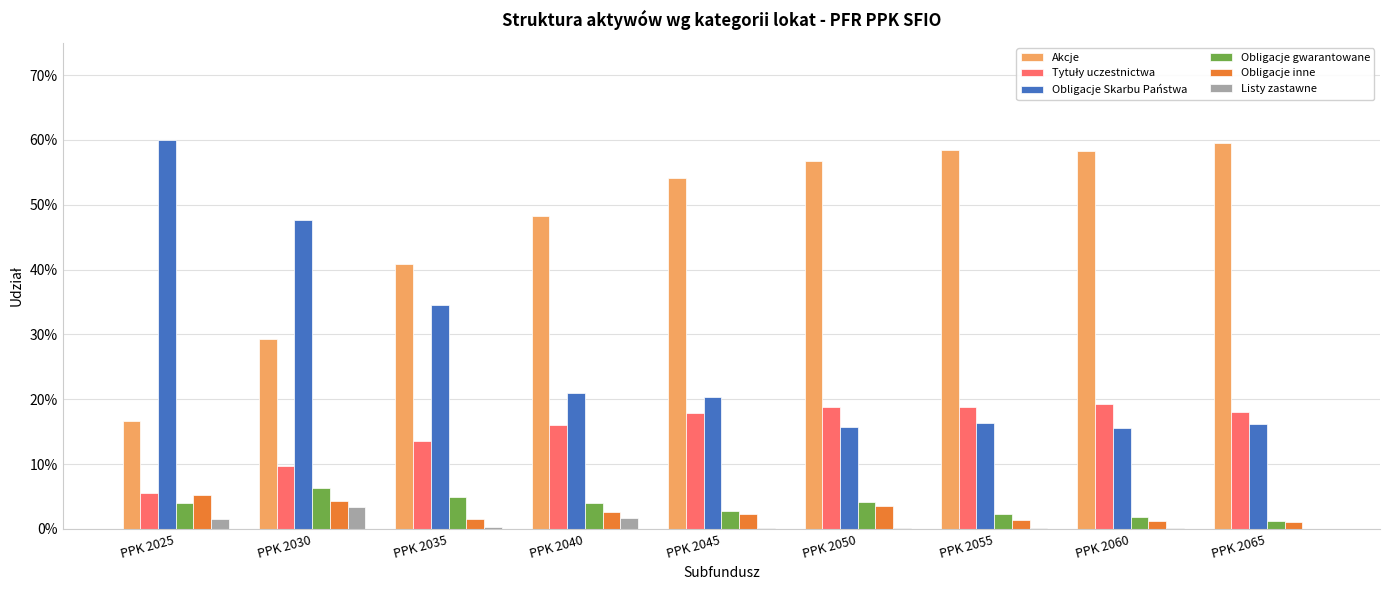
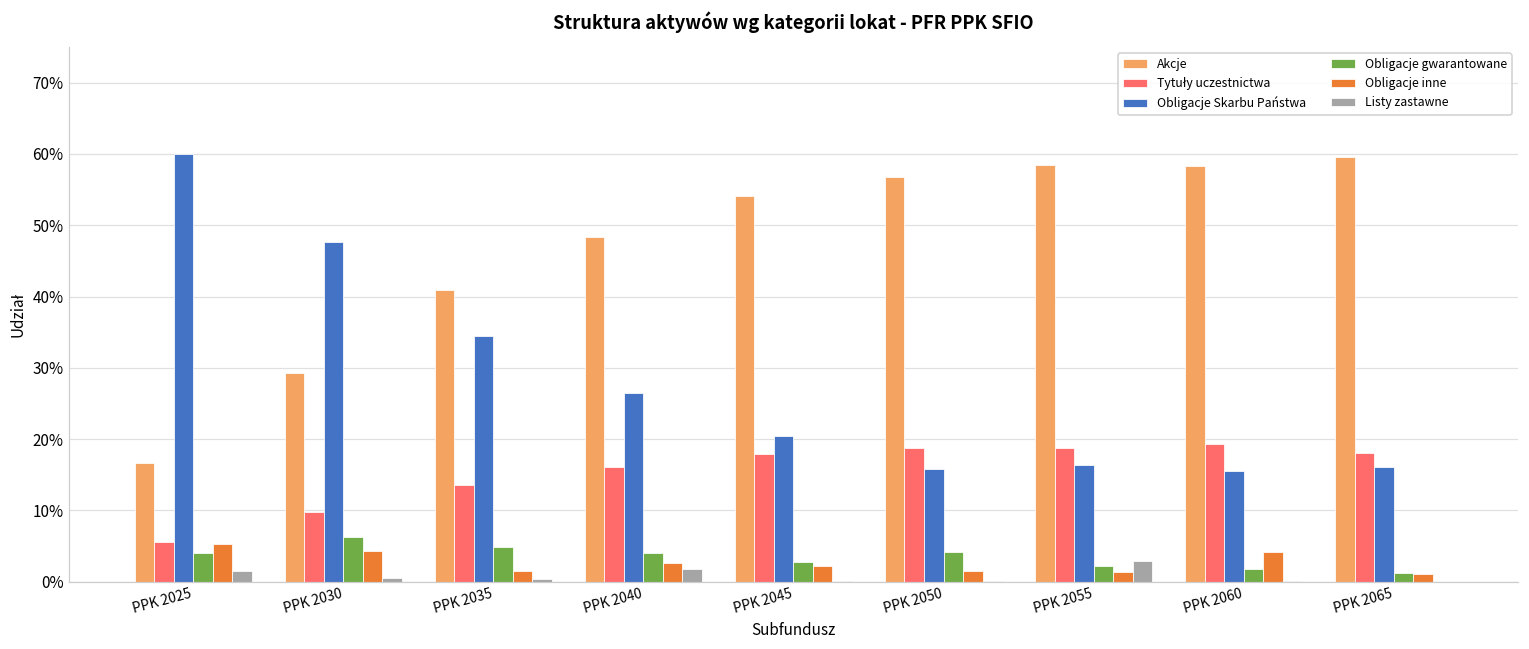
  {
    "Obligacje Skarbu Państwa": {
      "PPK 2025": "60%",
      "PPK 2030": "48%",
      "PPK 2035": "35%",
-     "PPK 2040": "21%",
+     "PPK 2040": "27%",
      "PPK 2045": "20%",
      "PPK 2050": "16%",
      "PPK 2055": "16%",
      "PPK 2060": "16%",
      "PPK 2065": "16%"
    },
    "Obligacje gwarantowane": {
      "PPK 2025": "4%",
      "PPK 2030": "6%",
      "PPK 2035": "5%",
      "PPK 2040": "4%",
      "PPK 2045": "3%",
      "PPK 2050": "4%",
      "PPK 2055": "2%",
      "PPK 2060": "2%",
      "PPK 2065": "1%"
    },
    "Obligacje inne": {
      "PPK 2025": "5%",
      "PPK 2030": "4%",
      "PPK 2035": "1%",
      "PPK 2040": "3%",
      "PPK 2045": "2%",
-     "PPK 2050": "4%",
+     "PPK 2050": "1%",
      "PPK 2055": "1%",
-     "PPK 2060": "1%",
+     "PPK 2060": "4%",
      "PPK 2065": "1%"
    },
    "Listy zastawne": {
      "PPK 2025": "2%",
-     "PPK 2030": "3%",
+     "PPK 2030": "1%",
      "PPK 2040": "2%",
-     "PPK 2055": "0%",
+     "PPK 2055": "3%",
      "PPK 2065": "0%"
    }
  }
